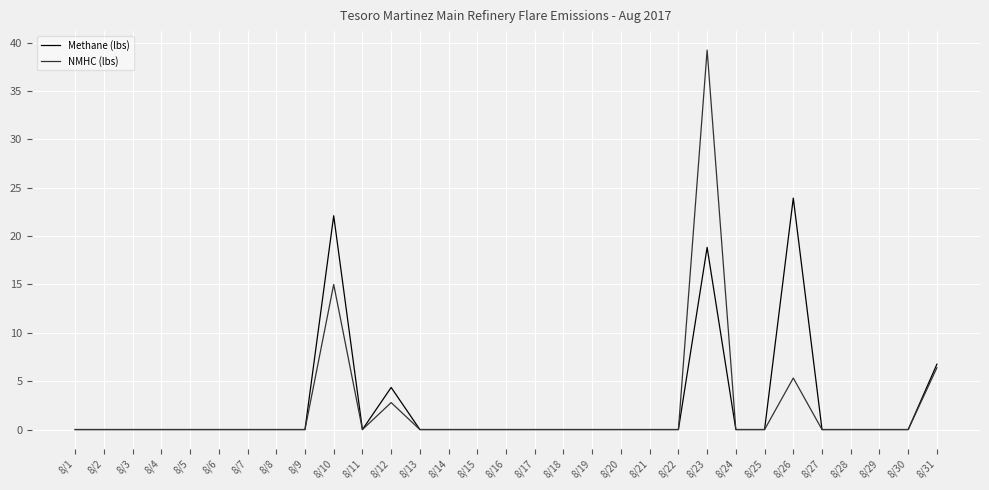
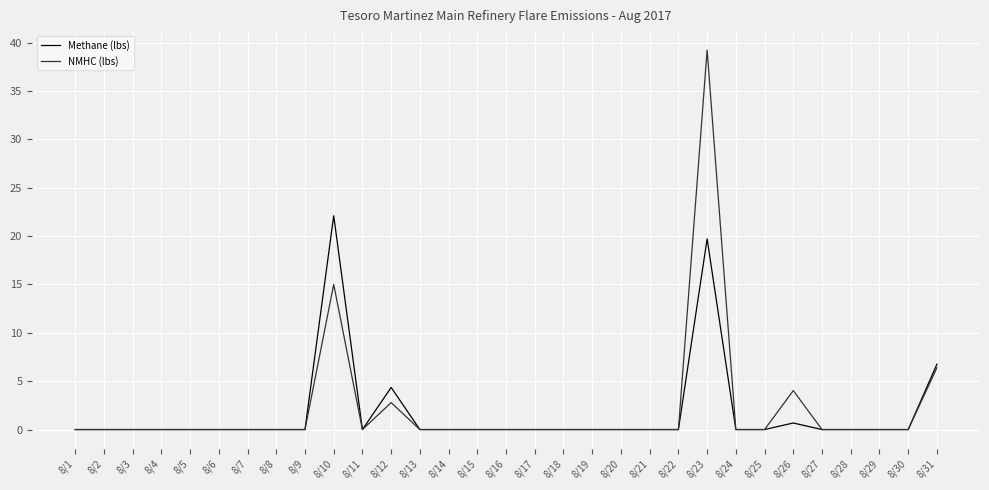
  {
    "Methane (lbs)": {
      "8/10": 22,
      "8/12": 4,
-     "8/23": 19,
-     "8/26": 24,
+     "8/23": 20,
+     "8/26": 1,
      "8/31": 7
    },
    "NMHC (lbs)": {
      "8/10": 15,
      "8/12": 3,
      "8/23": 39,
-     "8/26": 5,
+     "8/26": 4,
      "8/31": 6
    }
  }
